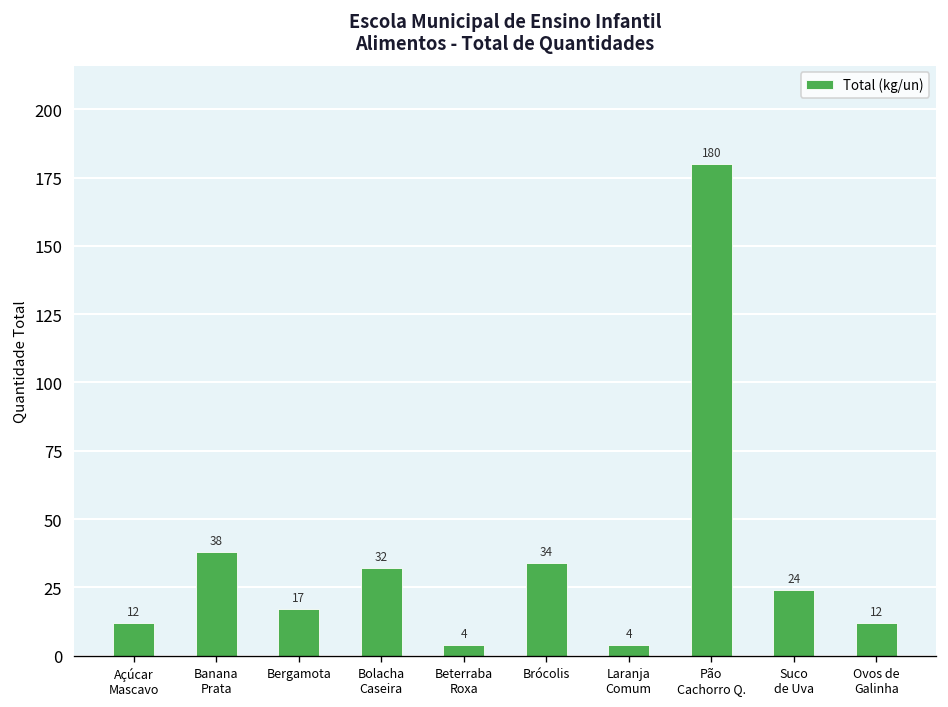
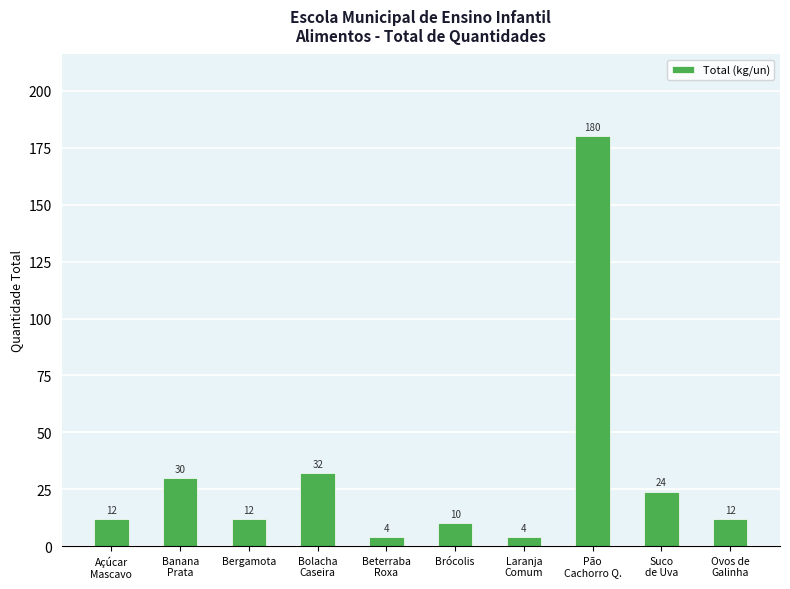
  {
    "Açúcar Mascavo": 12,
-   "Banana Prata": 38,
-   "Bergamota": 17,
+   "Banana Prata": 30,
+   "Bergamota": 12,
    "Bolacha Caseira": 32,
    "Beterraba Roxa": 4,
-   "Brócolis": 34,
+   "Brócolis": 10,
    "Laranja Comum": 4,
    "Pão Cachorro Q.": 180,
    "Suco de Uva": 24,
    "Ovos de Galinha": 12
  }
